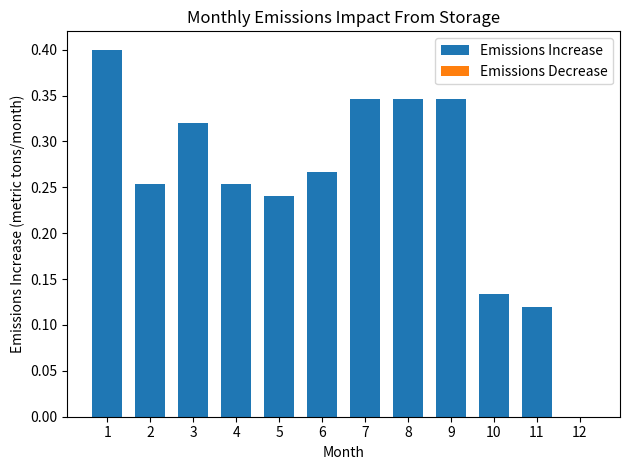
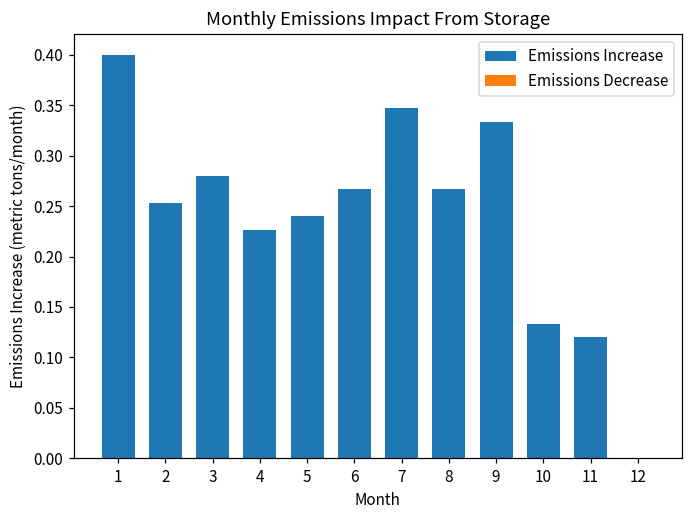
  {
    "Emissions Increase": {
      "1": 0.40,
      "2": 0.25,
-     "3": 0.32,
-     "4": 0.25,
+     "3": 0.28,
+     "4": 0.23,
      "5": 0.24,
      "6": 0.27,
      "7": 0.35,
-     "8": 0.35,
-     "9": 0.35,
+     "8": 0.27,
+     "9": 0.33,
      "10": 0.13,
      "11": 0.12,
      "12": 0.00
    },
    "Emissions Decrease": {
      "1": 0.00,
      "2": 0.00,
      "3": 0.00,
      "4": 0.00,
      "5": 0.00,
      "6": 0.00,
      "7": 0.00,
      "8": 0.00,
      "9": 0.00,
      "10": 0.00,
      "11": 0.00,
      "12": 0.00
    }
  }
